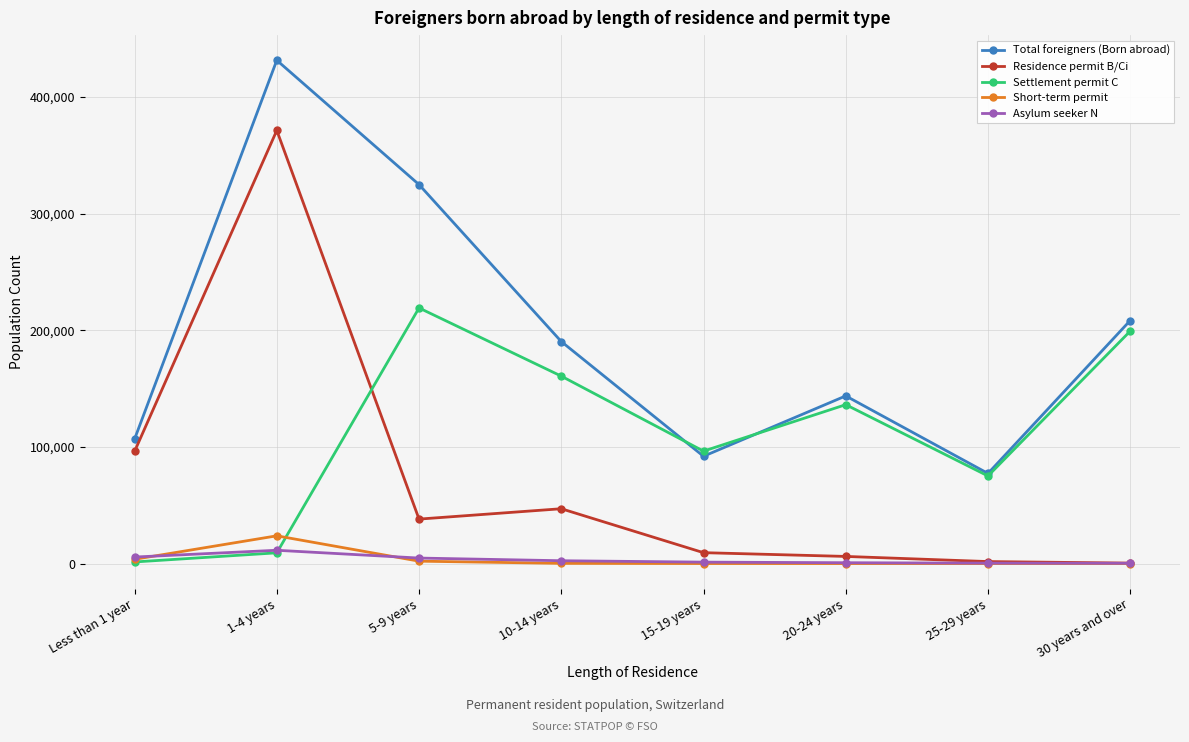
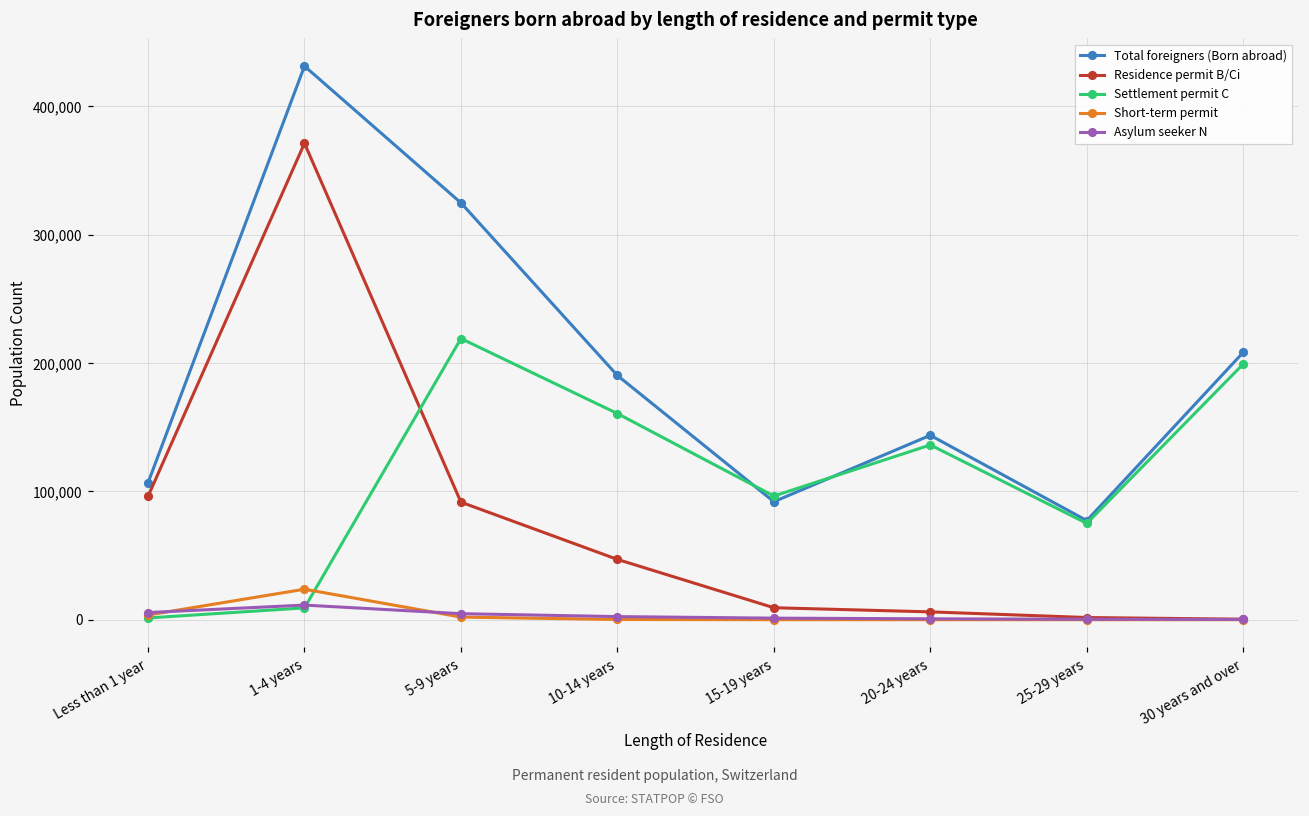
  {
    "Total foreigners (Born abroad)": {
      "Less than 1 year": "107,000",
      "1-4 years": "431,000",
      "5-9 years": "325,000",
      "10-14 years": "190,000",
      "15-19 years": "92,000",
      "20-24 years": "144,000",
      "25-29 years": "77,000",
      "30 years and over": "208,000"
    },
    "Residence permit B/Ci": {
      "Less than 1 year": "96,000",
      "1-4 years": "371,000",
-     "5-9 years": "38,000",
+     "5-9 years": "92,000",
      "10-14 years": "47,000",
      "15-19 years": "9,000",
      "20-24 years": "6,000"
    },
    "Settlement permit C": {
      "Less than 1 year": "1,000",
      "5-9 years": "219,000",
      "10-14 years": "161,000",
      "15-19 years": "96,000",
      "20-24 years": "136,000",
      "25-29 years": "75,000",
      "30 years and over": "199,000"
    },
    "Short-term permit": {
      "1-4 years": "24,000",
      "5-9 years": "2,000",
      "10-14 years": "0"
    },
    "Asylum seeker N": {
      "5-9 years": "5,000",
      "10-14 years": "2,000"
    }
  }
